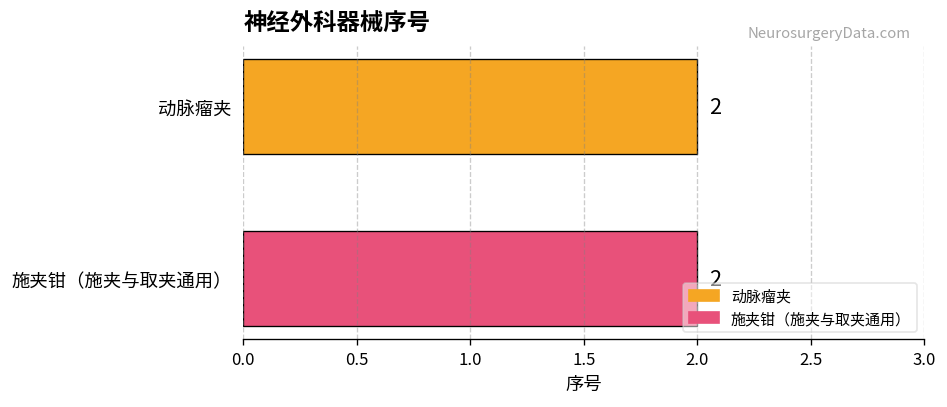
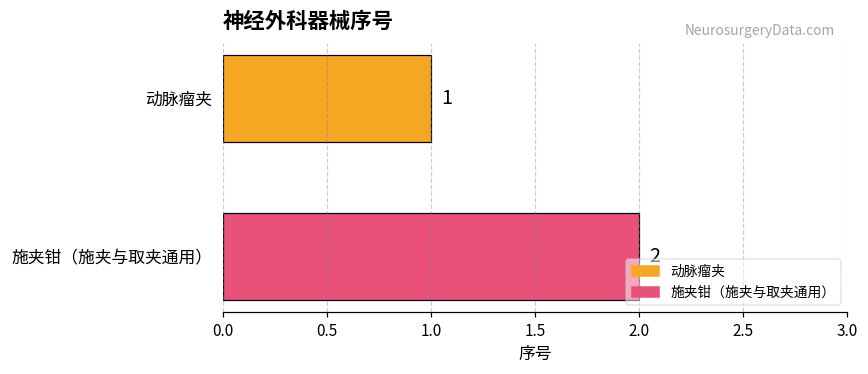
  {
-   "动脉瘤夹": 2
+   "动脉瘤夹": 1
  }
